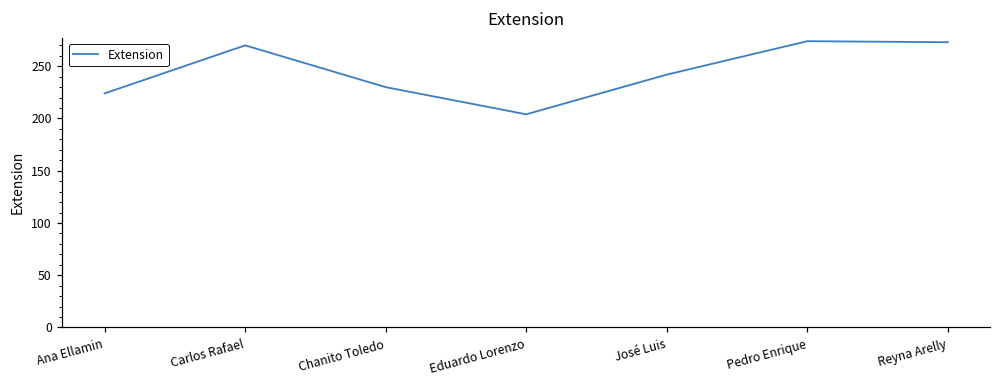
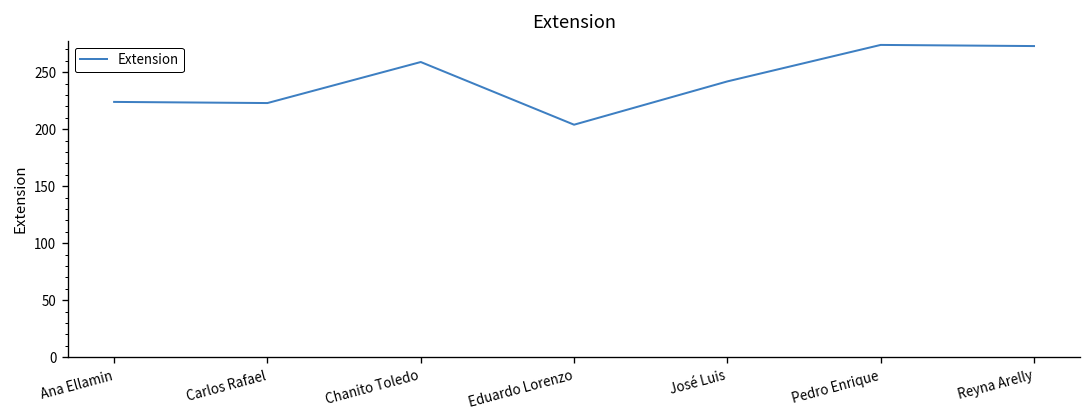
  {
    "Ana Ellamin": 220,
-   "Carlos Rafael": 270,
-   "Chanito Toledo": 230,
+   "Carlos Rafael": 220,
+   "Chanito Toledo": 260,
    "Eduardo Lorenzo": 200,
    "José Luis": 240,
    "Pedro Enrique": 270,
    "Reyna Arelly": 270
  }
